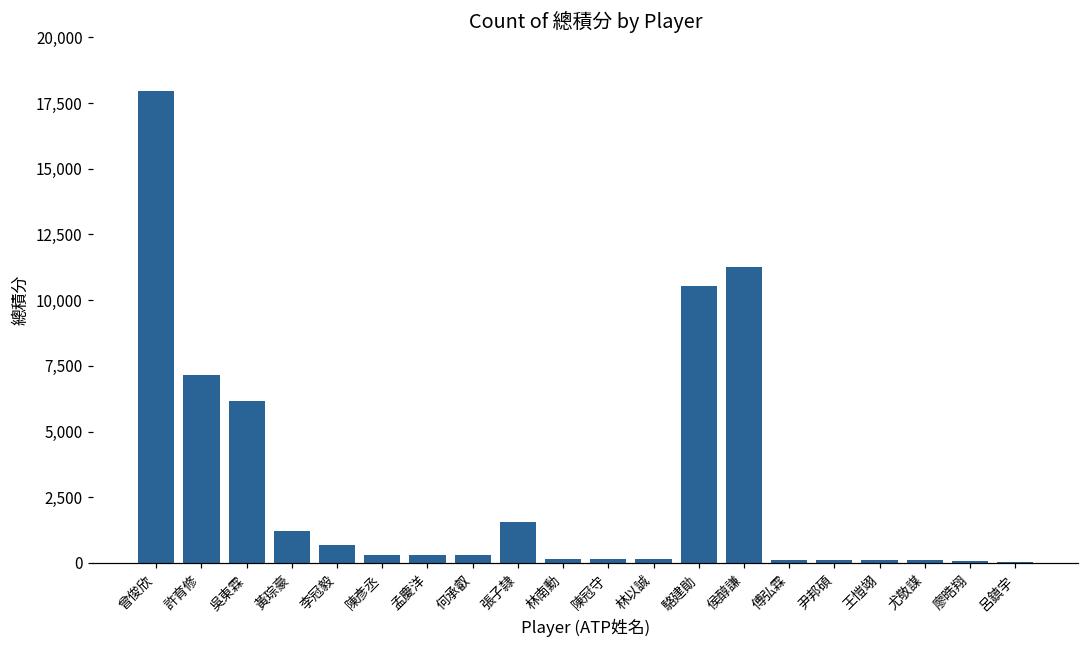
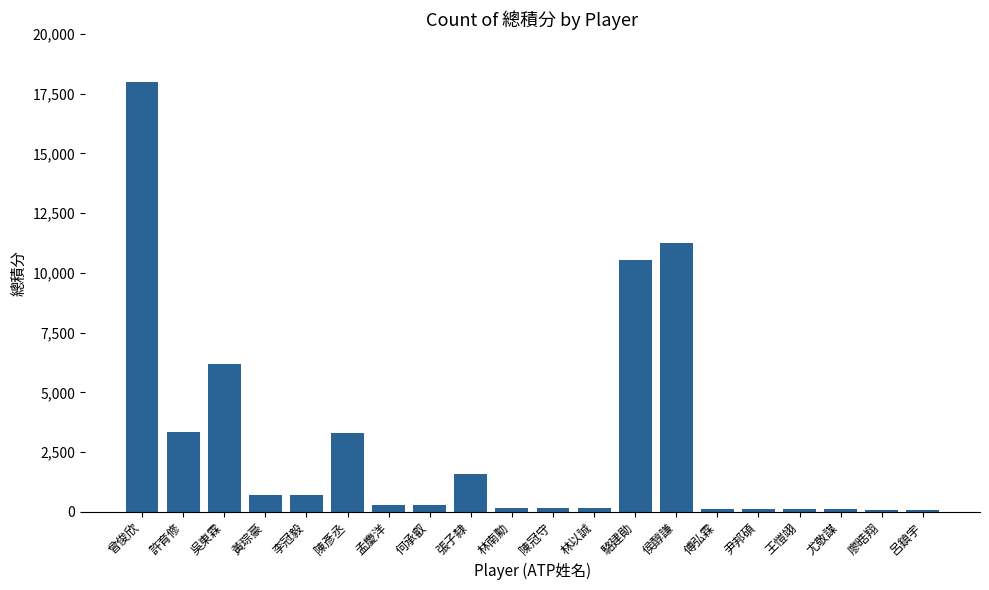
  {
    "曾俊欣": "18,000",
-   "許育修": "7,200",
+   "許育修": "3,400",
    "吳東霖": "6,200",
-   "黃琮豪": "1,200",
+   "黃琮豪": "700",
    "李冠毅": "700",
-   "陳彥丞": "300",
+   "陳彥丞": "3,300",
    "孟慶洋": "300",
    "何承叡": "300",
    "張子隸": "1,600",
    "林南勳": "200",
    "陳冠守": "100",
    "林以誠": "100",
    "駱建勛": "10,500",
    "侯醇謙": "11,200",
    "傅弘霖": "100",
    "尹邦碩": "100",
    "王愷翊": "100",
    "尤敬謀": "100"
  }
